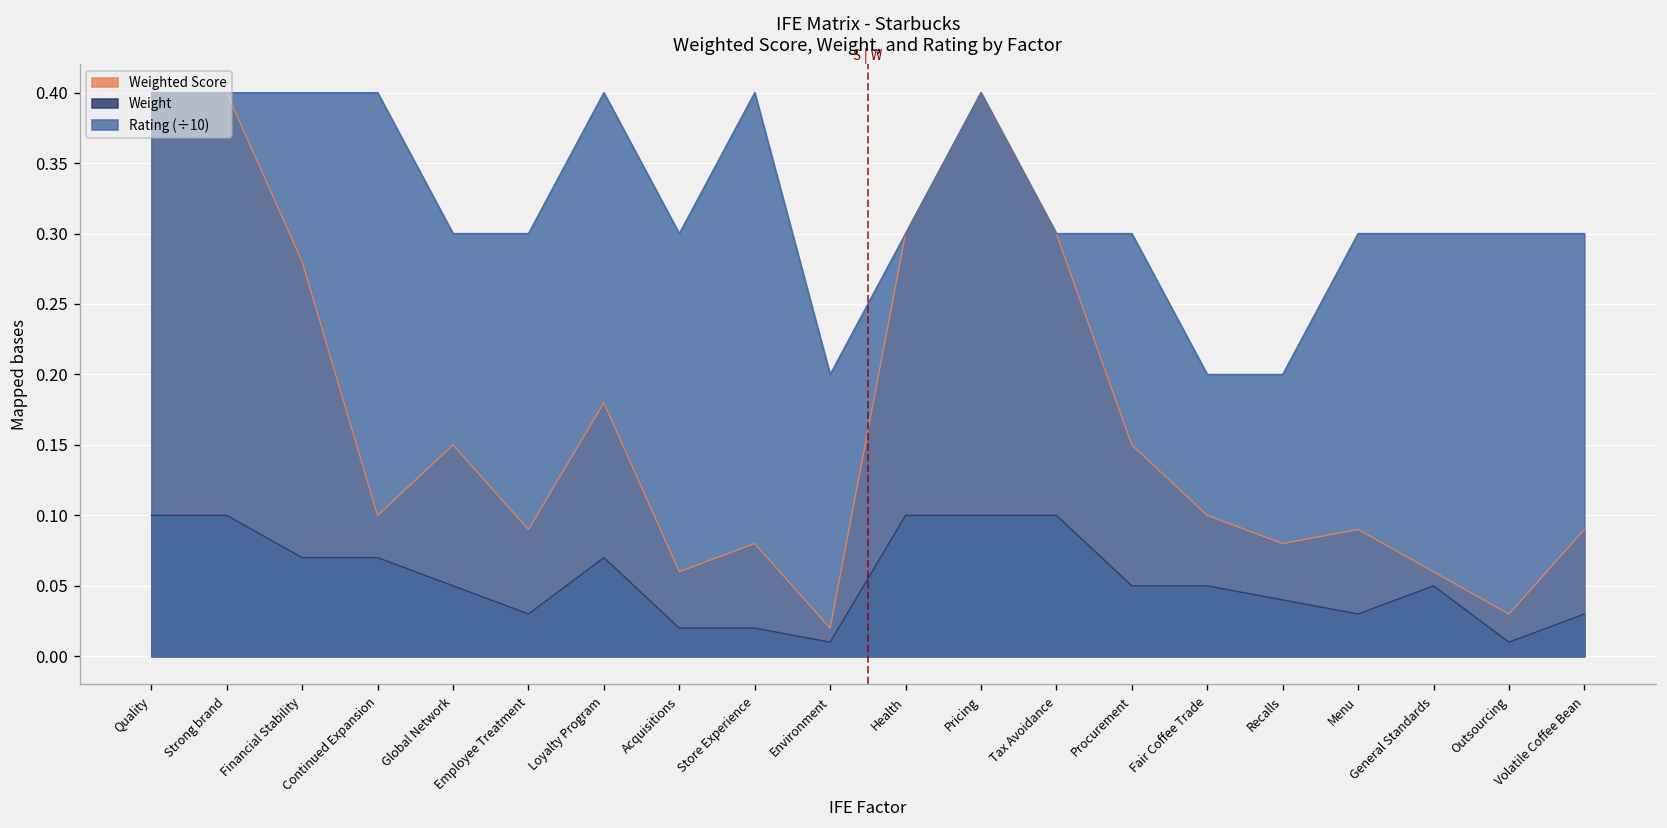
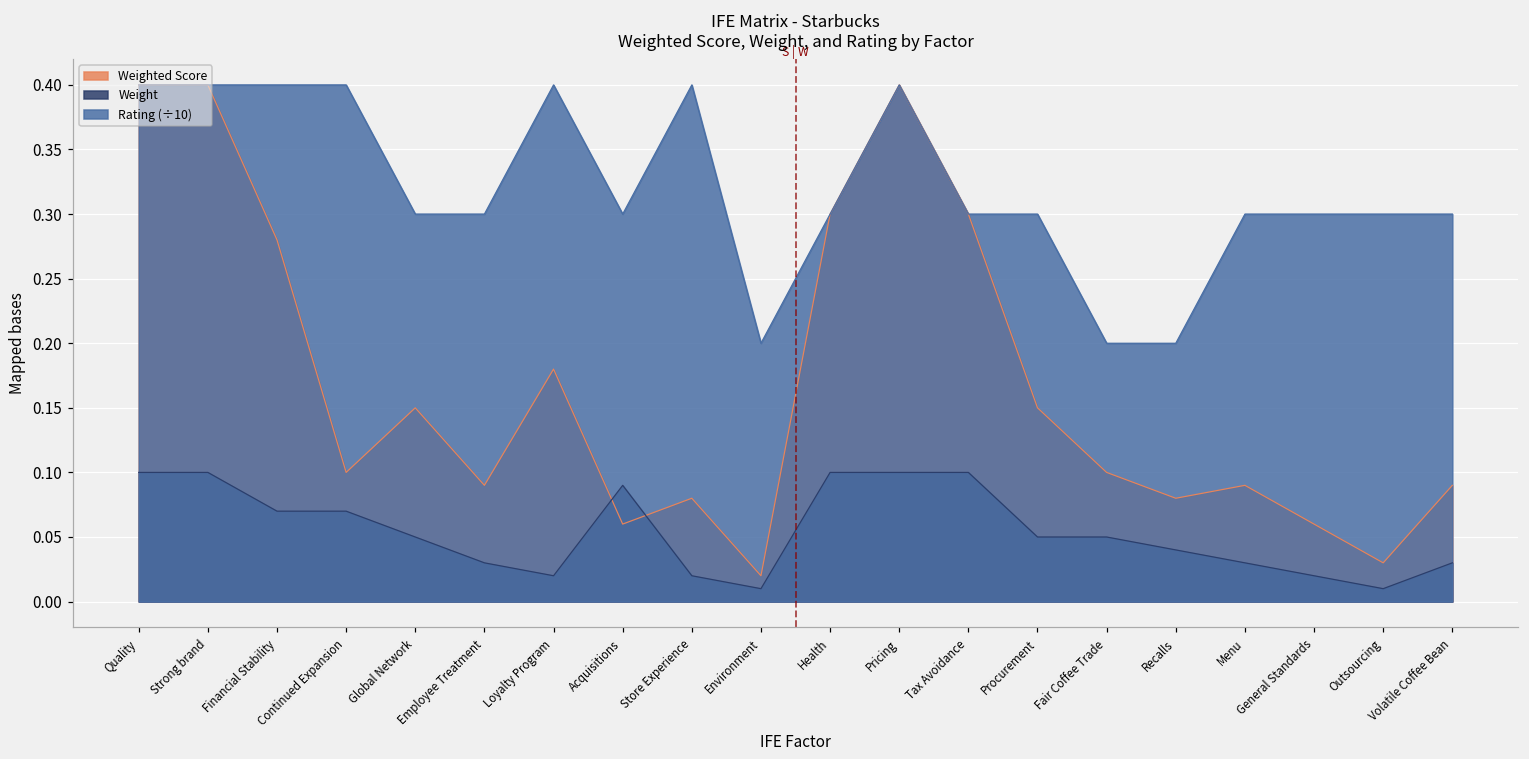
  {
    "Weighted Score": {
      "Financial Stability": 0.28,
      "Continued Expansion": 0.10,
      "Global Network": 0.15,
      "Employee Treatment": 0.09,
      "Loyalty Program": 0.18,
      "Acquisitions": 0.06,
      "Store Experience": 0.08,
      "Environment": 0.02,
      "Procurement": 0.15,
      "Fair Coffee Trade": 0.10,
      "Recalls": 0.08,
      "Menu": 0.09,
      "General Standards": 0.06,
      "Outsourcing": 0.03,
      "Volatile Coffee Bean": 0.09
    },
    "Weight": {
      "Quality": 0.10,
      "Strong brand": 0.10,
      "Financial Stability": 0.07,
      "Continued Expansion": 0.07,
      "Global Network": 0.05,
      "Employee Treatment": 0.03,
-     "Loyalty Program": 0.07,
-     "Acquisitions": 0.02,
+     "Loyalty Program": 0.02,
+     "Acquisitions": 0.09,
      "Store Experience": 0.02,
      "Environment": 0.01,
      "Health": 0.10,
      "Pricing": 0.10,
      "Tax Avoidance": 0.10,
      "Procurement": 0.05,
      "Fair Coffee Trade": 0.05,
      "Recalls": 0.04,
      "Menu": 0.03,
-     "General Standards": 0.05,
+     "General Standards": 0.02,
      "Outsourcing": 0.01,
      "Volatile Coffee Bean": 0.03
    },
    "Rating (÷10)": {
      "Financial Stability": 0.40,
      "Continued Expansion": 0.40,
      "Global Network": 0.30,
      "Employee Treatment": 0.30,
      "Loyalty Program": 0.40,
      "Acquisitions": 0.30,
      "Store Experience": 0.40,
      "Environment": 0.20,
      "Procurement": 0.30,
      "Fair Coffee Trade": 0.20,
      "Recalls": 0.20,
      "Menu": 0.30,
      "General Standards": 0.30,
      "Outsourcing": 0.30,
      "Volatile Coffee Bean": 0.30
    }
  }
